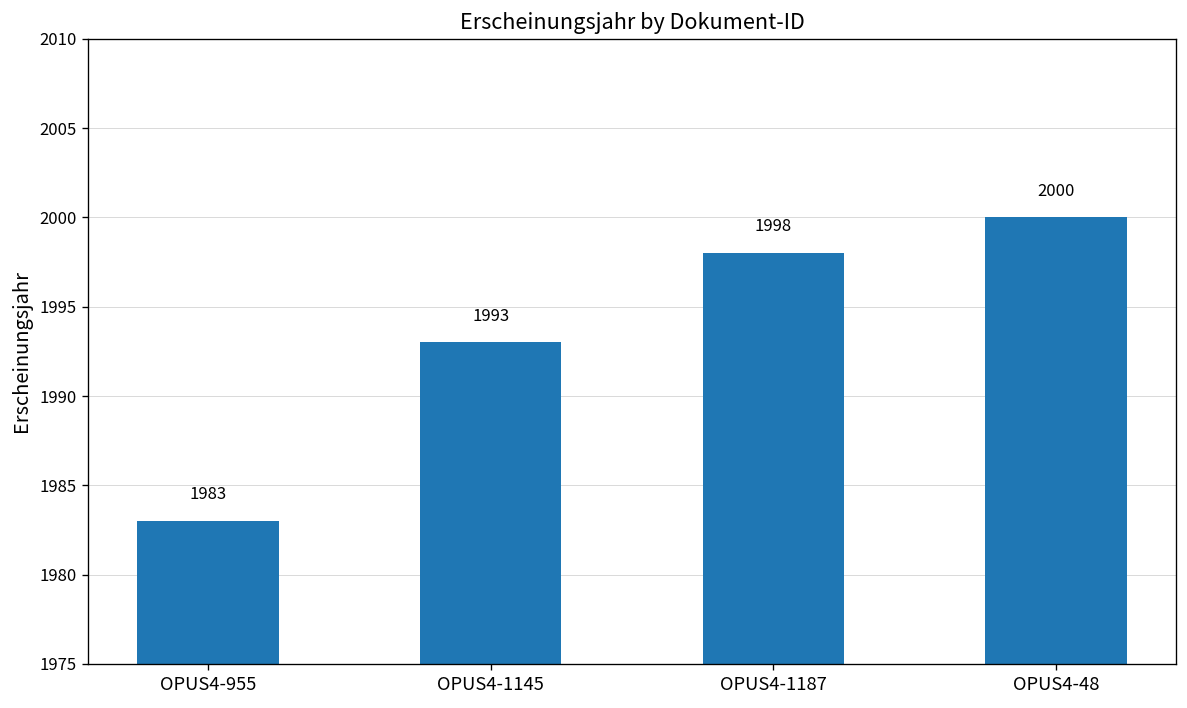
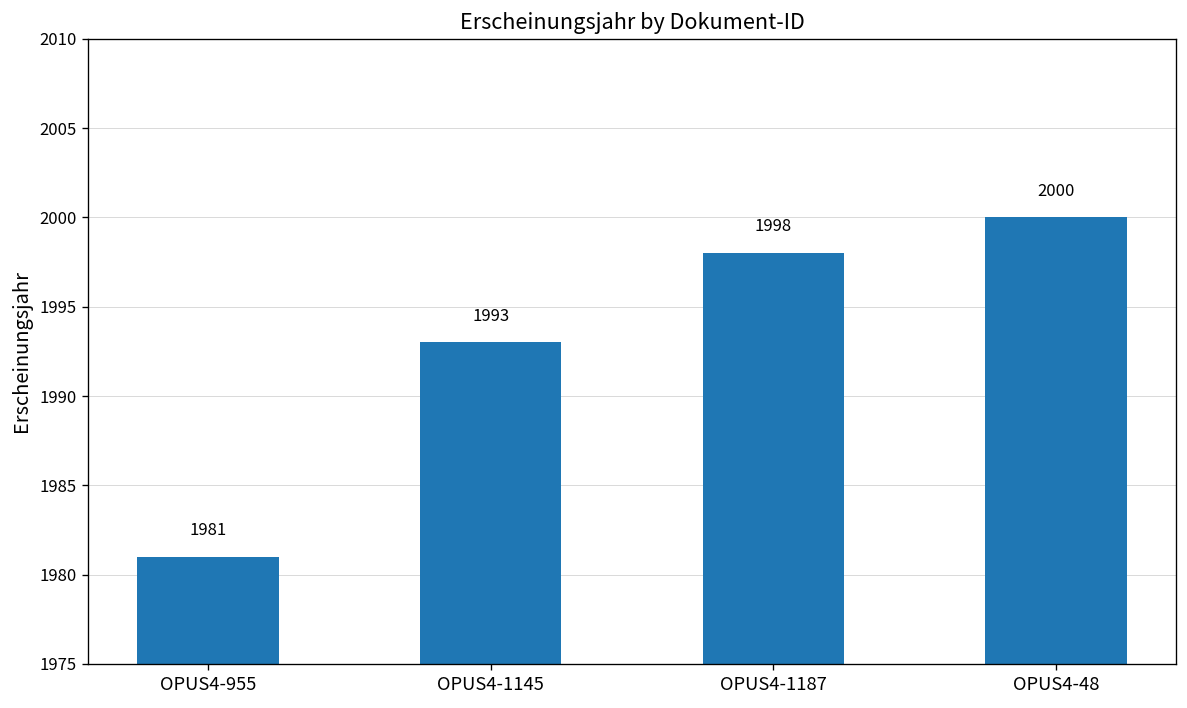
  {
-   "OPUS4-955": 1983,
+   "OPUS4-955": 1981,
    "OPUS4-1145": 1993,
    "OPUS4-1187": 1998,
    "OPUS4-48": 2000
  }
